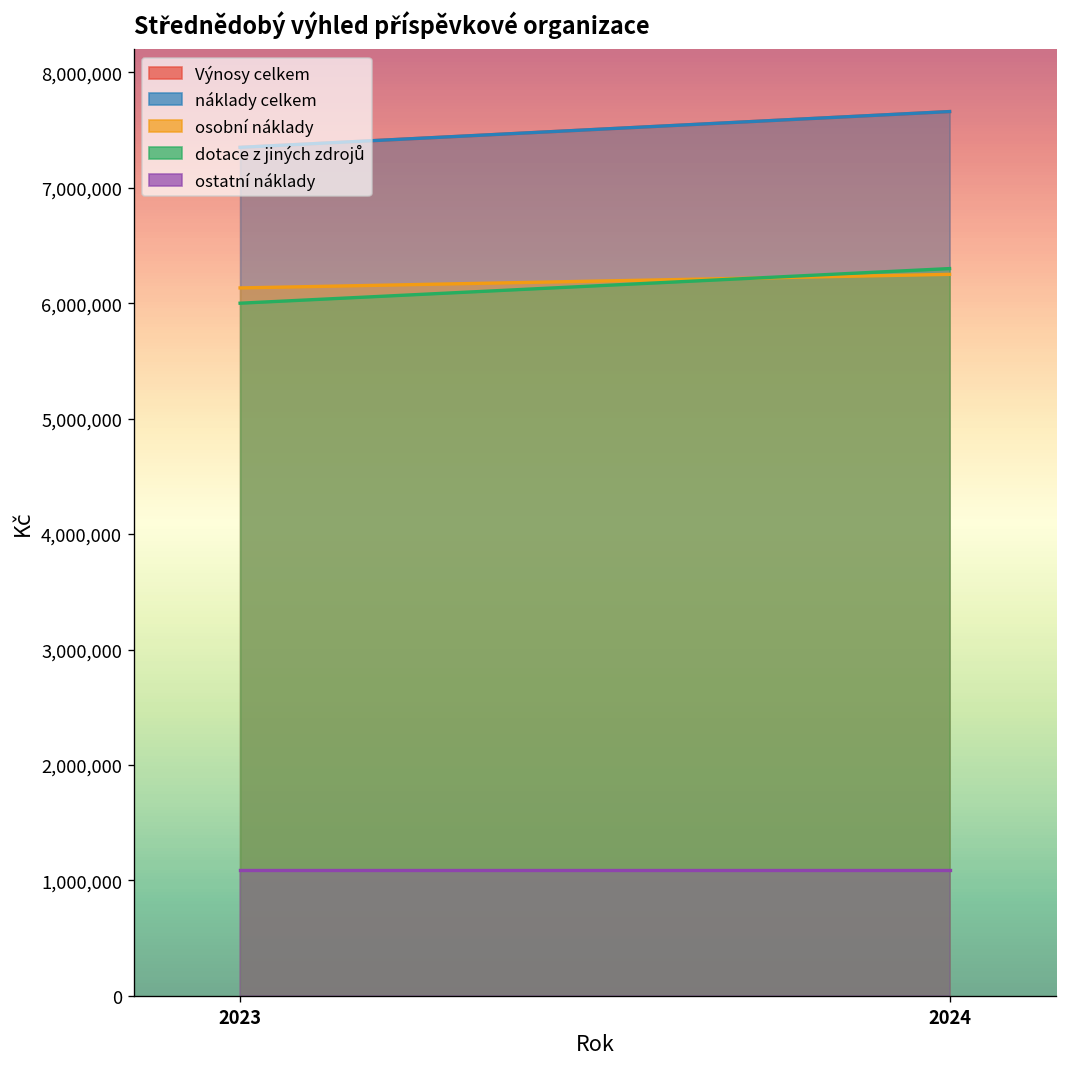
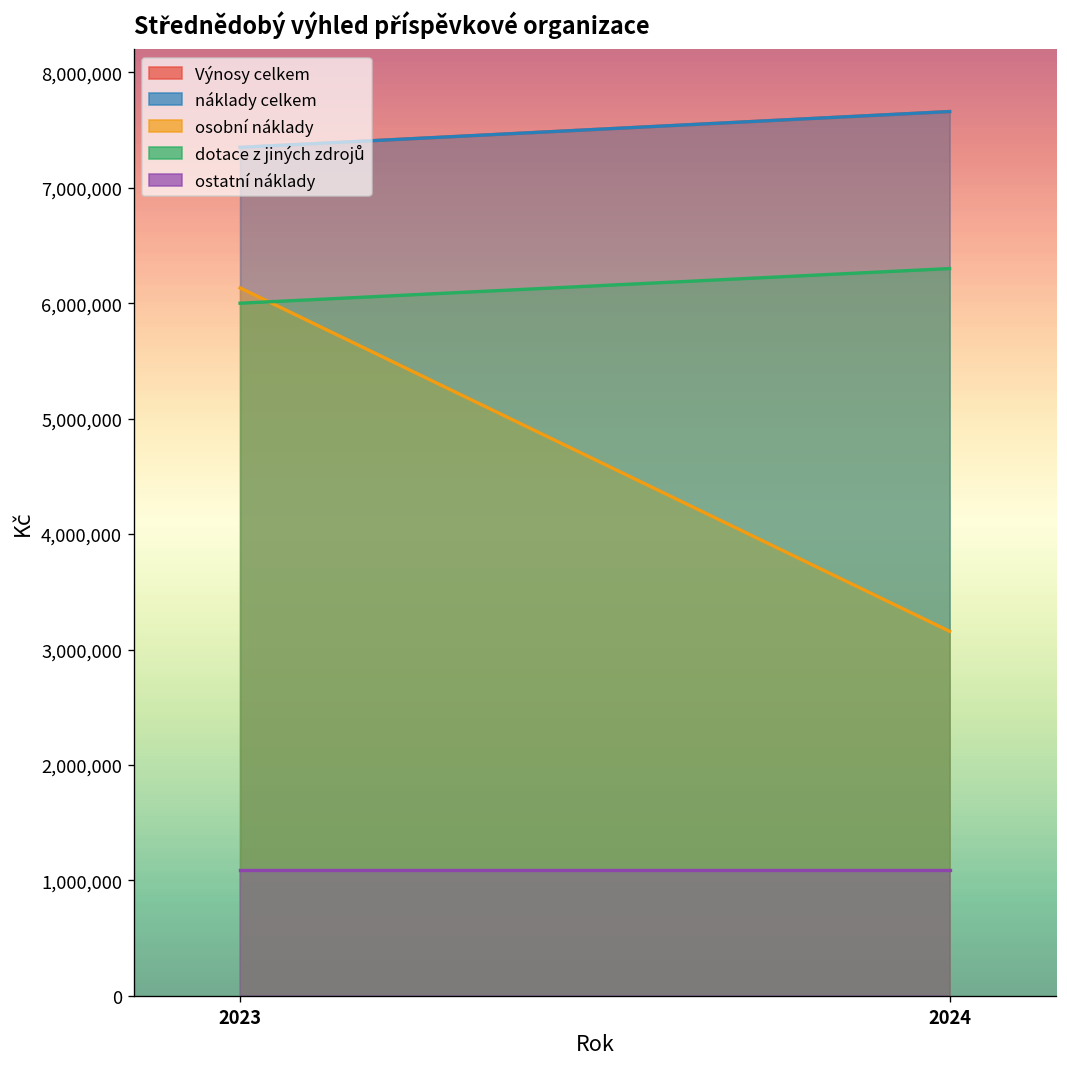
  {
    "osobní náklady": {
      "2023": "6,100,000",
-     "2024": "6,300,000"
+     "2024": "3,200,000"
    },
    "ostatní náklady": {
      "2023": "1,100,000",
      "2024": "1,100,000"
    }
  }
